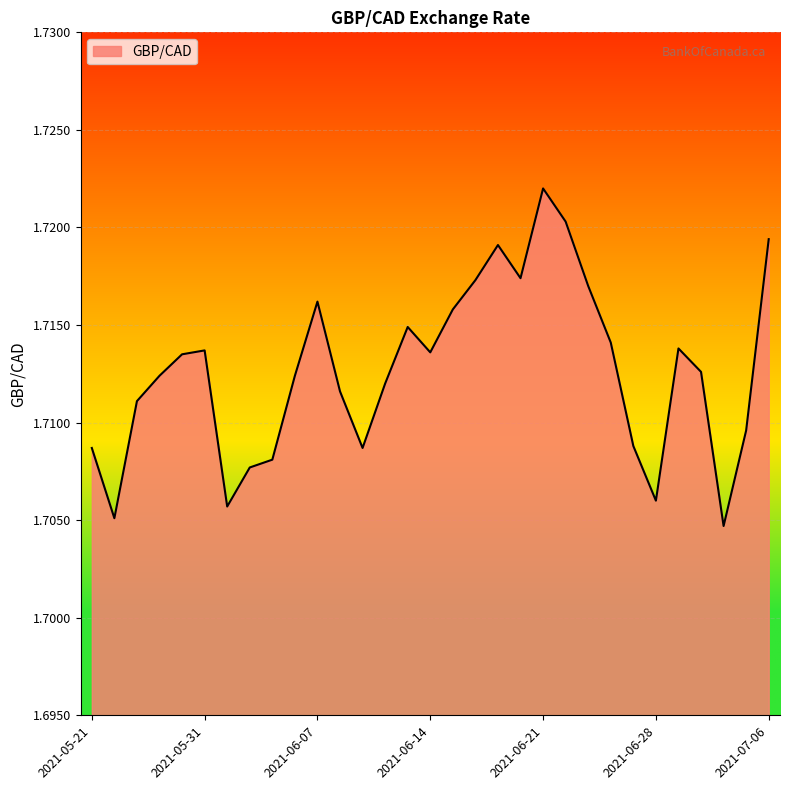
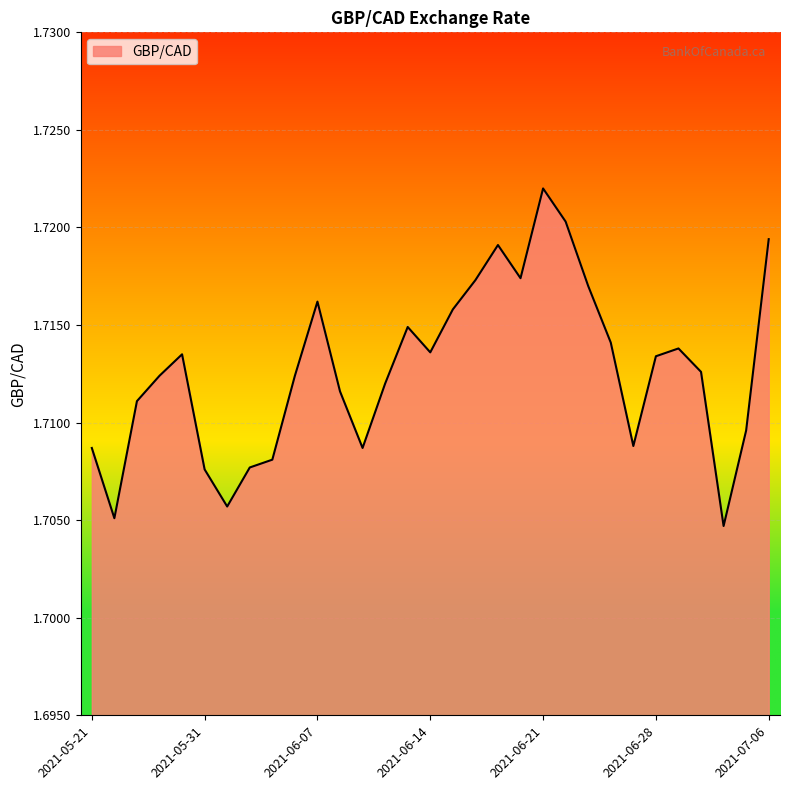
  {
    "2021-05-21": 1.7087,
-   "2021-05-31": 1.7137,
+   "2021-05-31": 1.7076,
    "2021-06-07": 1.7162,
    "2021-06-14": 1.7136,
    "2021-06-21": 1.7220,
-   "2021-06-28": 1.7060,
+   "2021-06-28": 1.7134,
    "2021-07-06": 1.7194
  }
